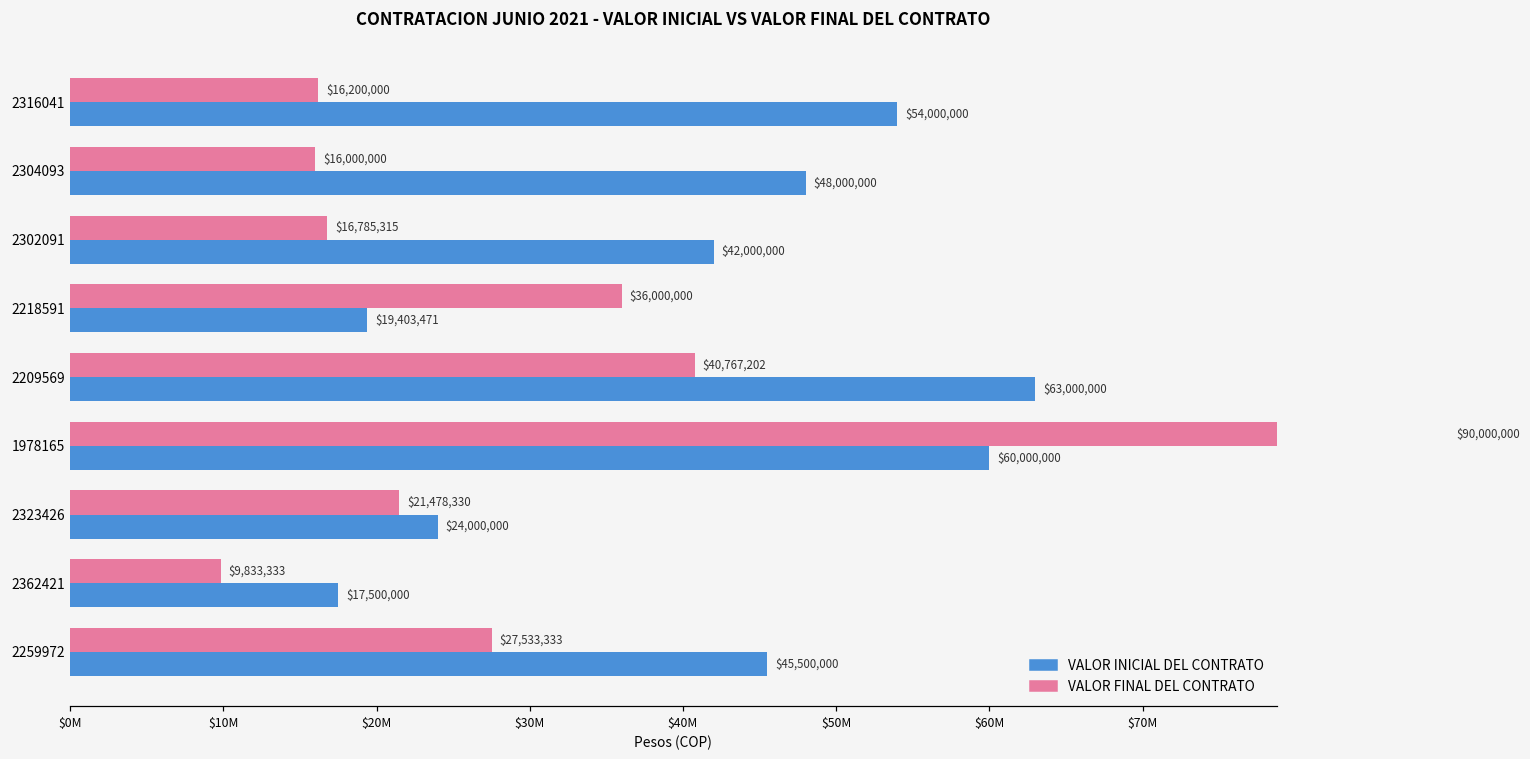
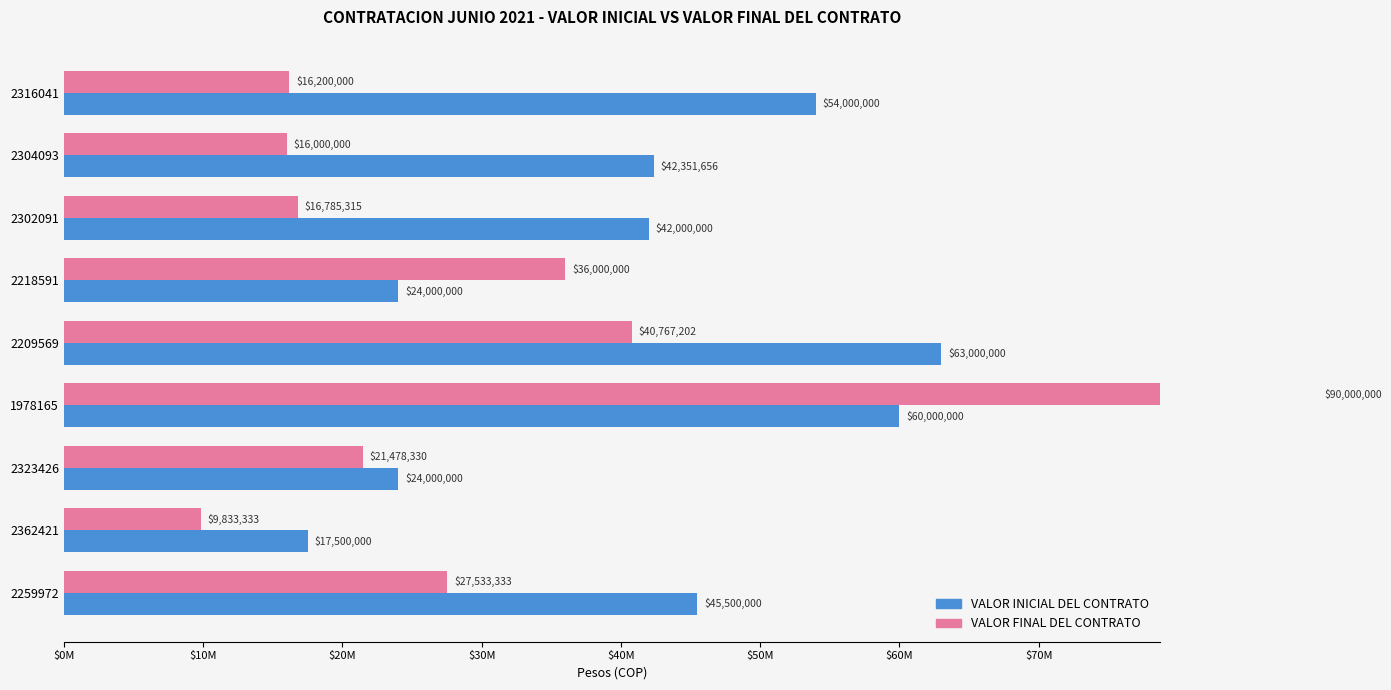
  {
    "VALOR INICIAL DEL CONTRATO": {
      "2316041": "$54,000,000",
-     "2304093": "$48,000,000",
+     "2304093": "$42,351,656",
      "2302091": "$42,000,000",
-     "2218591": "$19,403,471",
+     "2218591": "$24,000,000",
      "2209569": "$63,000,000",
      "1978165": "$60,000,000",
      "2323426": "$24,000,000",
      "2362421": "$17,500,000",
      "2259972": "$45,500,000"
    },
    "VALOR FINAL DEL CONTRATO": {
      "2316041": "$16,200,000",
      "2304093": "$16,000,000",
      "2302091": "$16,785,315",
      "2218591": "$36,000,000",
      "2209569": "$40,767,202",
      "2323426": "$21,478,330",
      "2362421": "$9,833,333",
      "2259972": "$27,533,333"
    }
  }
